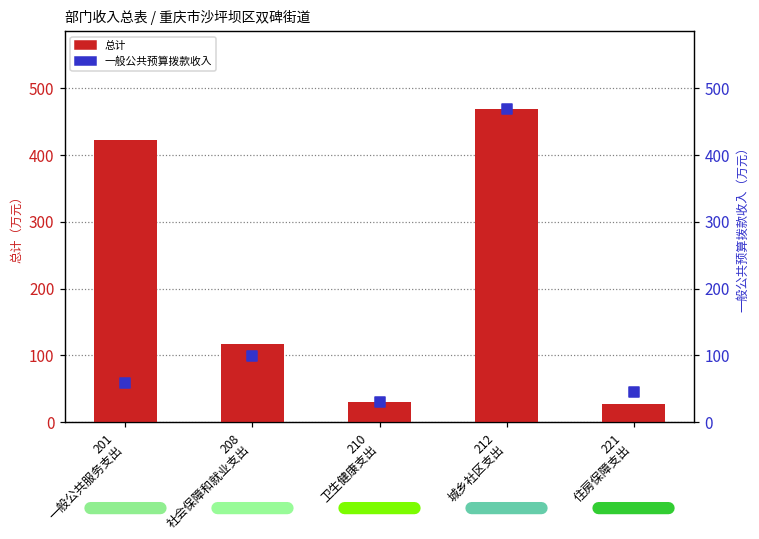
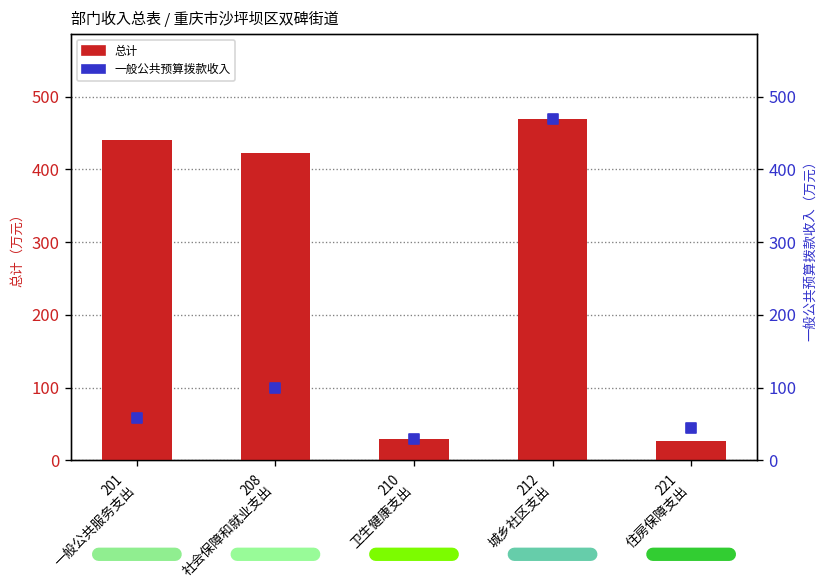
  {
    "总计": {
-     "201 一般公共服务支出": 420,
-     "208 社会保障和就业支出": 120,
+     "201 一般公共服务支出": 440,
+     "208 社会保障和就业支出": 420,
      "210 卫生健康支出": 30,
      "212 城乡社区支出": 470,
      "221 住房保障支出": 30
    }
  }
